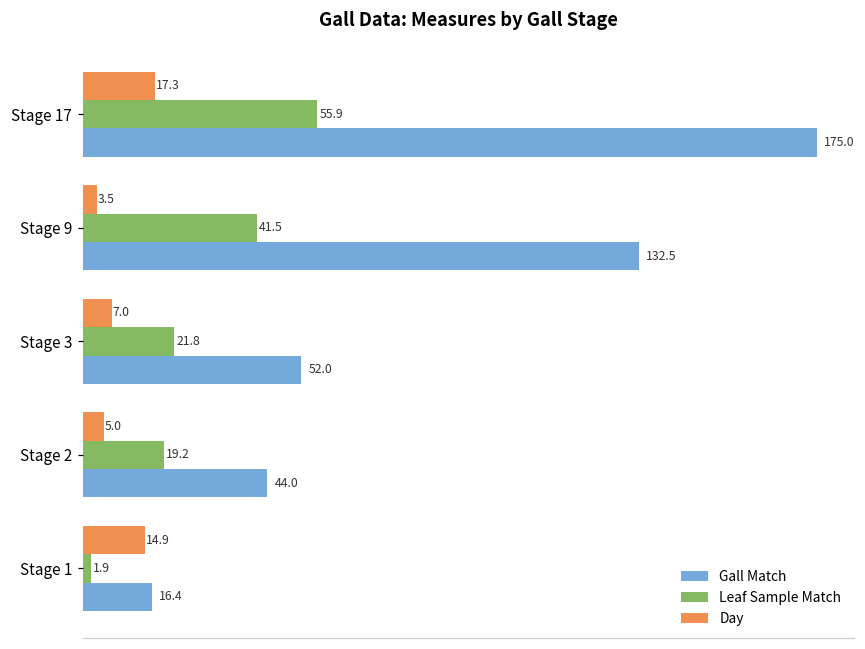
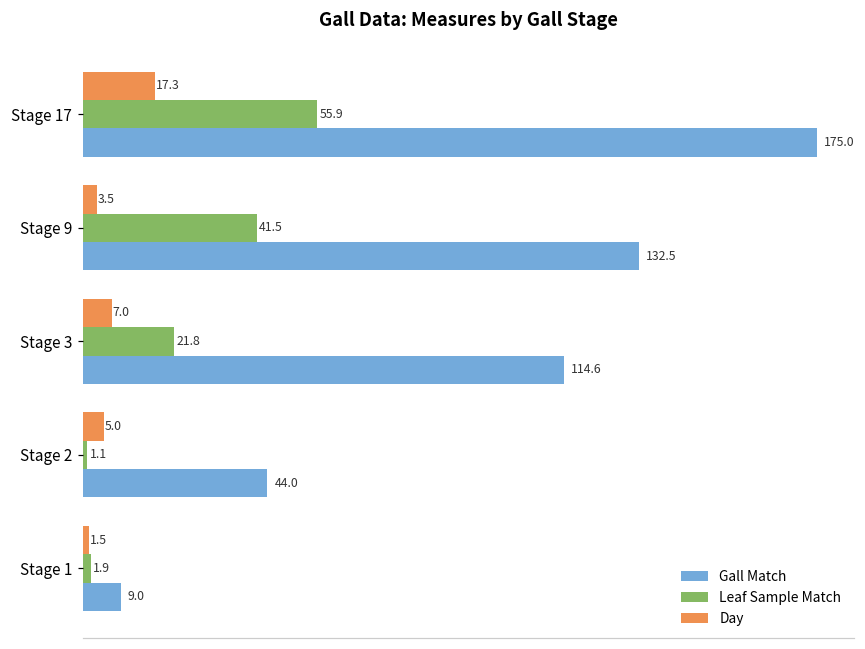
  {
    "Gall Match": {
      "Stage 17": 175.0,
      "Stage 9": 132.5,
-     "Stage 3": 52.0,
+     "Stage 3": 114.6,
      "Stage 2": 44.0,
-     "Stage 1": 16.4
+     "Stage 1": 9.0
    },
    "Leaf Sample Match": {
      "Stage 17": 55.9,
      "Stage 9": 41.5,
      "Stage 3": 21.8,
-     "Stage 2": 19.2,
+     "Stage 2": 1.1,
      "Stage 1": 1.9
    },
    "Day": {
      "Stage 17": 17.3,
      "Stage 9": 3.5,
      "Stage 3": 7.0,
      "Stage 2": 5.0,
-     "Stage 1": 14.9
+     "Stage 1": 1.5
    }
  }
